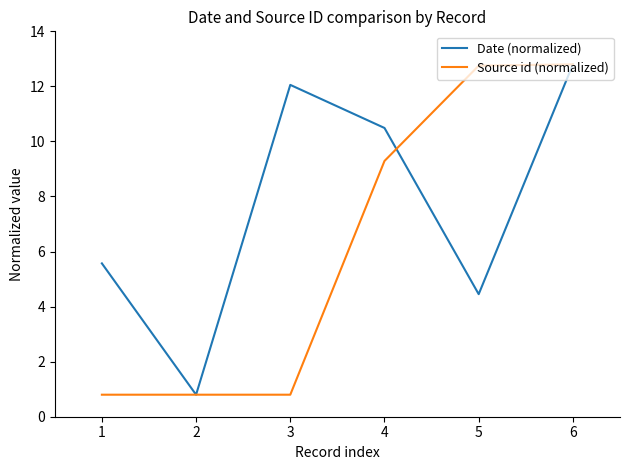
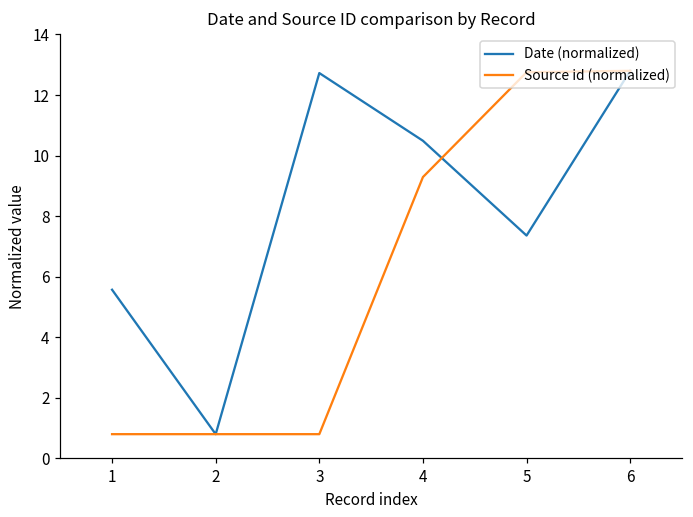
  {
    "Date (normalized)": {
      "1": 5.6,
-     "3": 12.1,
+     "3": 12.7,
      "4": 10.5,
-     "5": 4.5
+     "5": 7.4
    },
    "Source id (normalized)": {
      "1": 0.8,
      "3": 0.8,
      "4": 9.3
    }
  }
